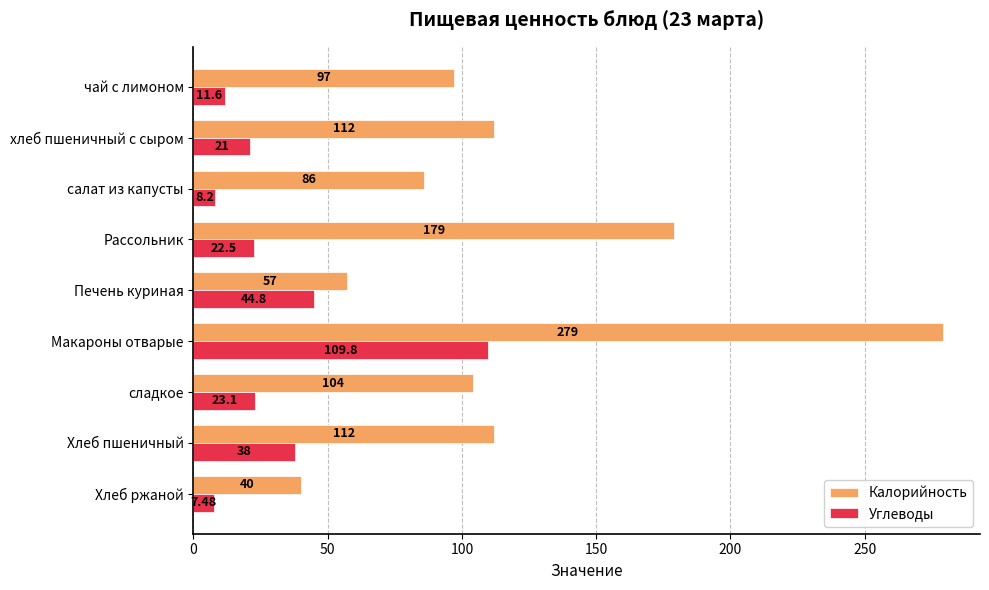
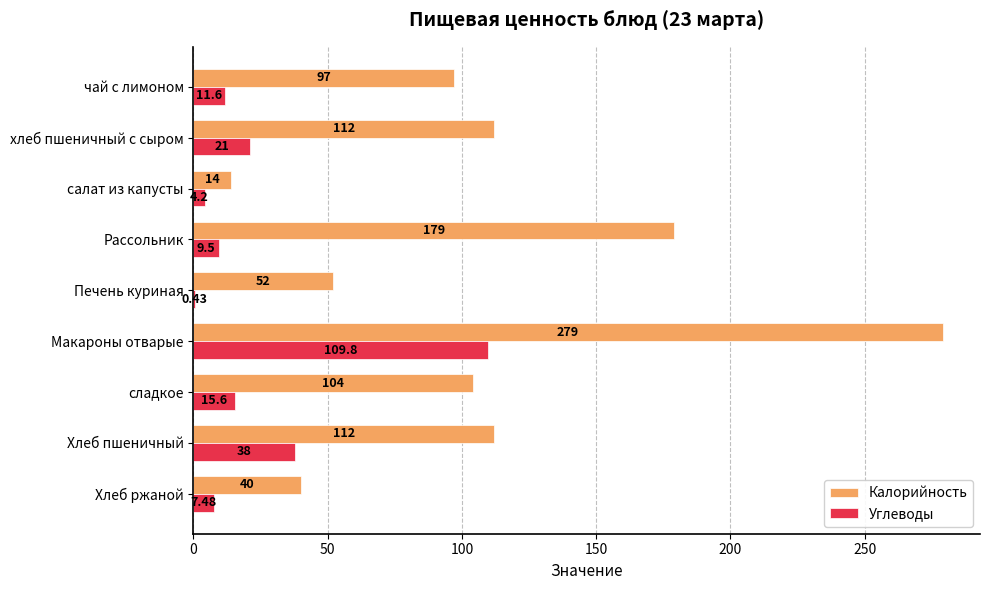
  {
    "Калорийность": {
      "чай с лимоном": 97,
      "хлеб пшеничный с сыром": 112,
-     "салат из капусты": 86,
+     "салат из капусты": 14,
      "Рассольник": 179,
-     "Печень куриная": 57,
+     "Печень куриная": 52,
      "Макароны отварые": 279,
      "сладкое": 104,
      "Хлеб пшеничный": 112,
      "Хлеб ржаной": 40
    },
    "Углеводы": {
      "чай с лимоном": 11.6,
      "хлеб пшеничный с сыром": 21,
-     "салат из капусты": 8.2,
-     "Рассольник": 22.5,
-     "Печень куриная": 44.8,
+     "салат из капусты": 4.2,
+     "Рассольник": 9.5,
+     "Печень куриная": 0.43,
      "Макароны отварые": 109.8,
-     "сладкое": 23.1,
+     "сладкое": 15.6,
      "Хлеб пшеничный": 38,
      "Хлеб ржаной": 7.48
    }
  }
